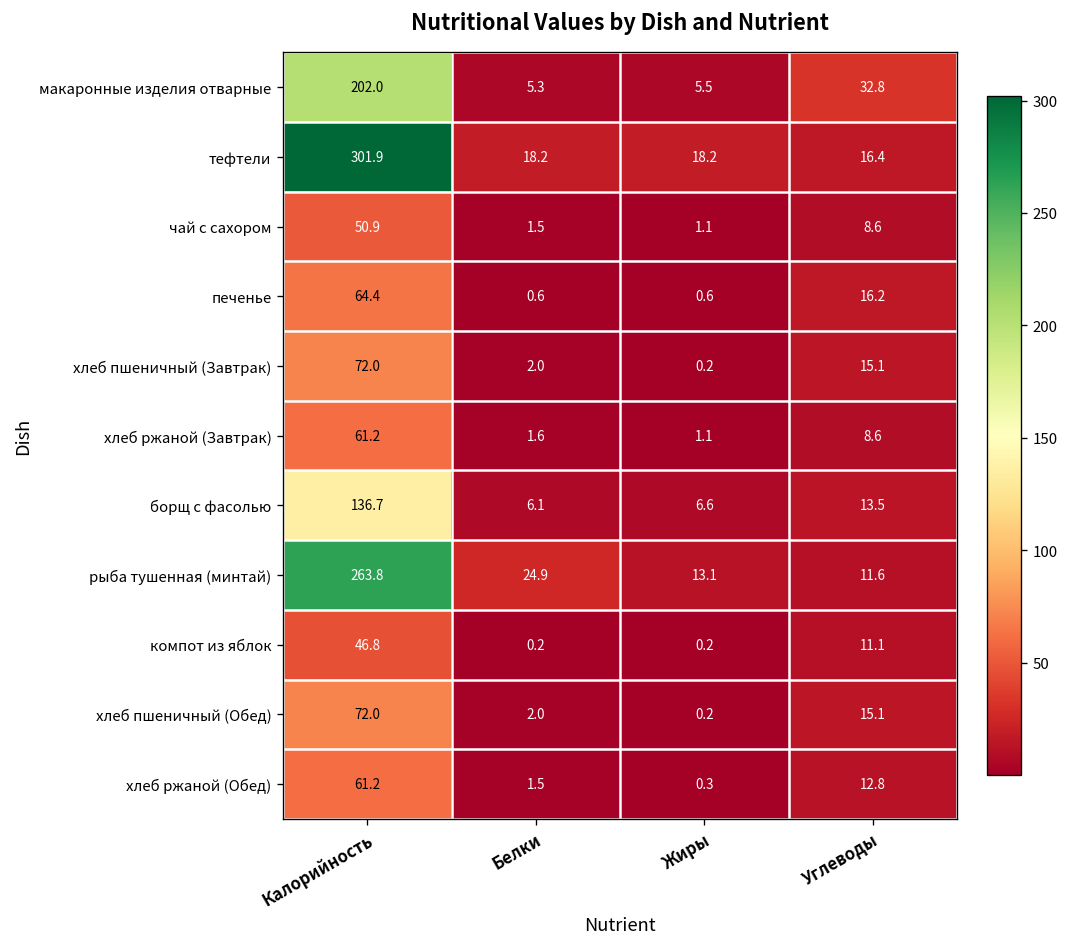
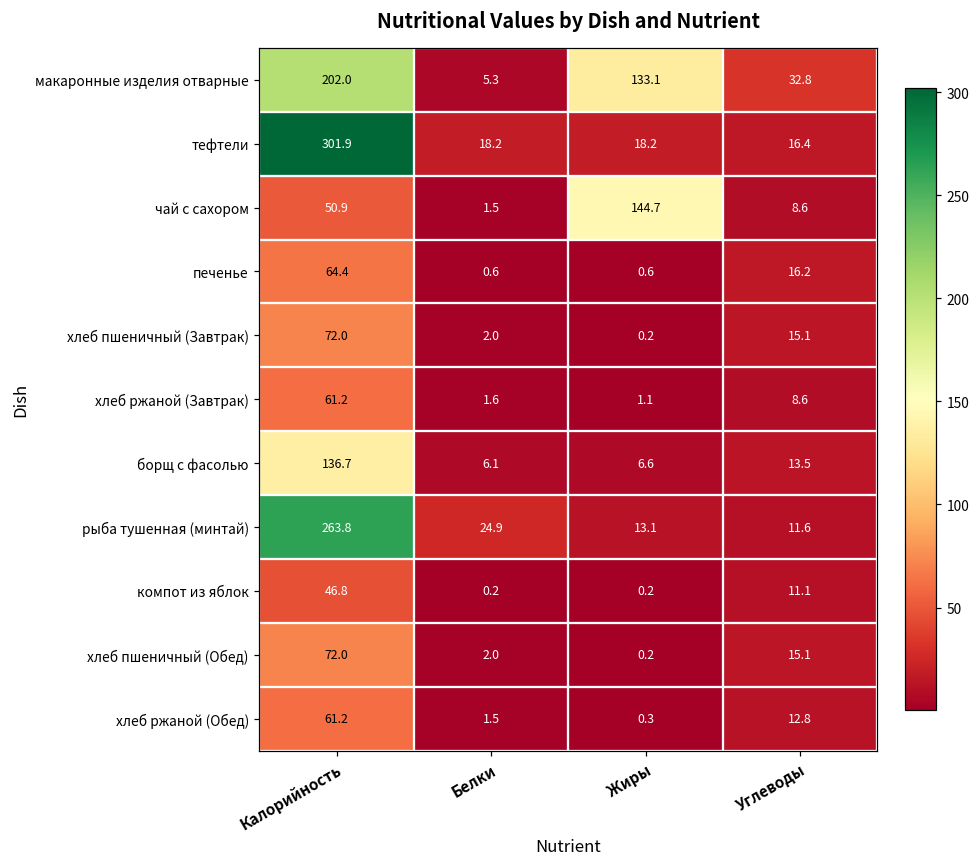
  {
    "макаронные изделия отварные": {
      "Калорийность": 202.0,
      "Белки": 5.3,
-     "Жиры": 5.5,
+     "Жиры": 133.1,
      "Углеводы": 32.8
    },
    "тефтели": {
      "Калорийность": 301.9,
      "Белки": 18.2,
      "Жиры": 18.2,
      "Углеводы": 16.4
    },
    "чай с сахором": {
      "Калорийность": 50.9,
      "Белки": 1.5,
-     "Жиры": 1.1,
+     "Жиры": 144.7,
      "Углеводы": 8.6
    },
    "печенье": {
      "Калорийность": 64.4,
      "Белки": 0.6,
      "Жиры": 0.6,
      "Углеводы": 16.2
    },
    "хлеб пшеничный (Завтрак)": {
      "Калорийность": 72.0,
      "Белки": 2.0,
      "Жиры": 0.2,
      "Углеводы": 15.1
    },
    "хлеб ржаной (Завтрак)": {
      "Калорийность": 61.2,
      "Белки": 1.6,
      "Жиры": 1.1,
      "Углеводы": 8.6
    },
    "борщ с фасолью": {
      "Калорийность": 136.7,
      "Белки": 6.1,
      "Жиры": 6.6,
      "Углеводы": 13.5
    },
    "рыба тушенная (минтай)": {
      "Калорийность": 263.8,
      "Белки": 24.9,
      "Жиры": 13.1,
      "Углеводы": 11.6
    },
    "компот из яблок": {
      "Калорийность": 46.8,
      "Белки": 0.2,
      "Жиры": 0.2,
      "Углеводы": 11.1
    },
    "хлеб пшеничный (Обед)": {
      "Калорийность": 72.0,
      "Белки": 2.0,
      "Жиры": 0.2,
      "Углеводы": 15.1
    },
    "хлеб ржаной (Обед)": {
      "Калорийность": 61.2,
      "Белки": 1.5,
      "Жиры": 0.3,
      "Углеводы": 12.8
    }
  }
